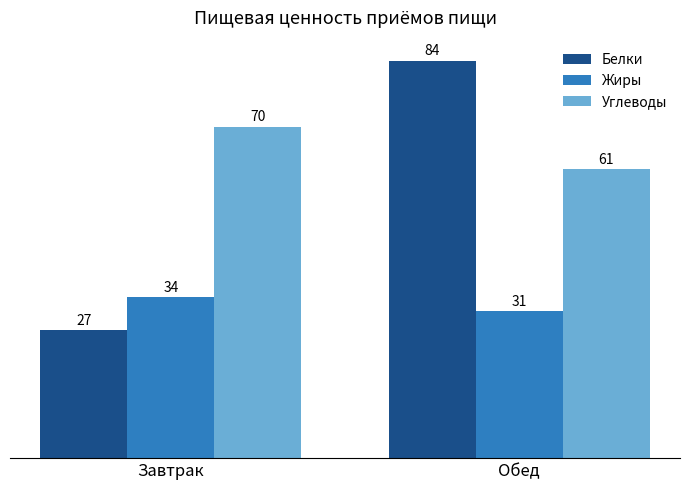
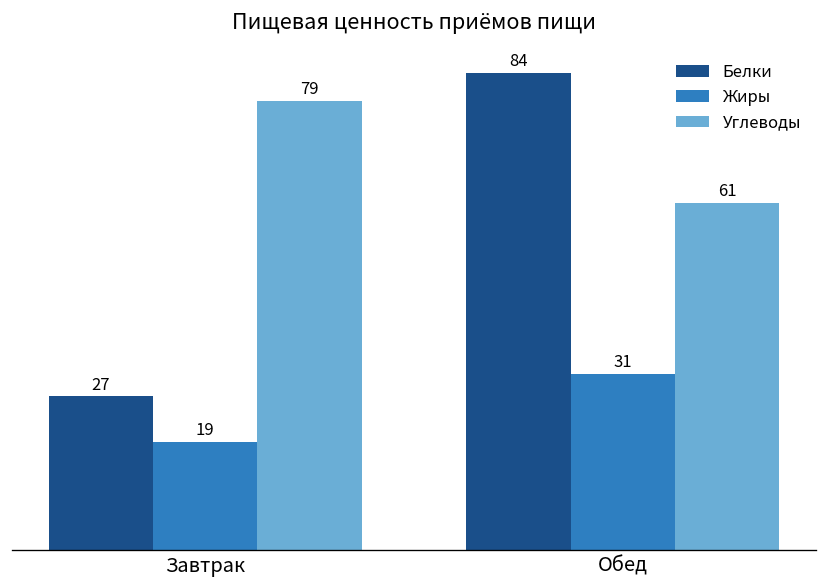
  {
    "Белки": {
      "Завтрак": 27,
      "Обед": 84
    },
    "Жиры": {
-     "Завтрак": 34,
+     "Завтрак": 19,
      "Обед": 31
    },
    "Углеводы": {
-     "Завтрак": 70,
+     "Завтрак": 79,
      "Обед": 61
    }
  }
